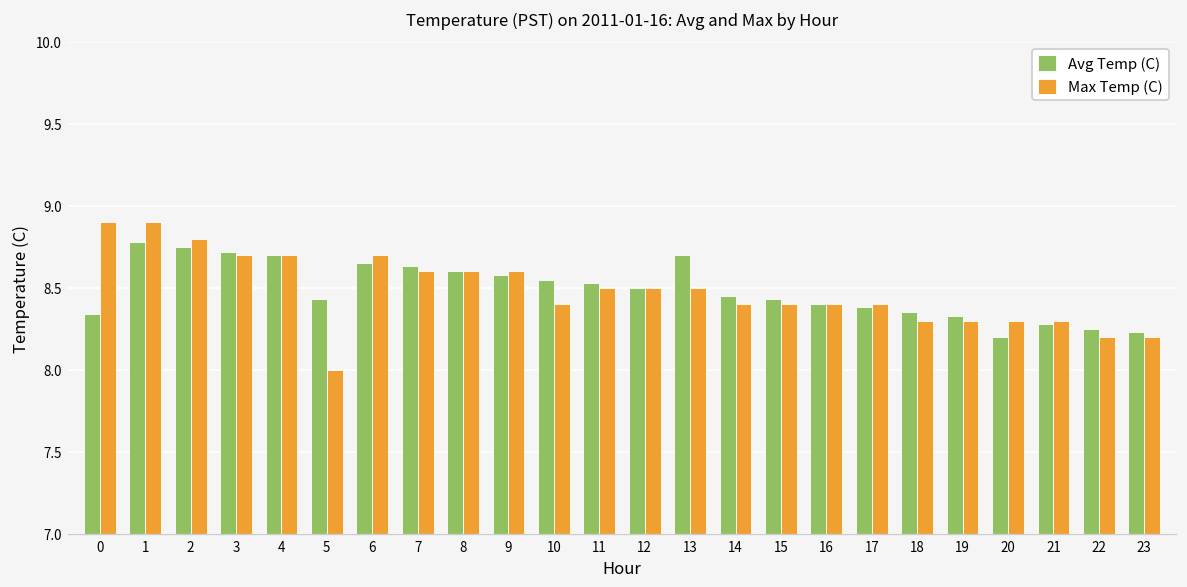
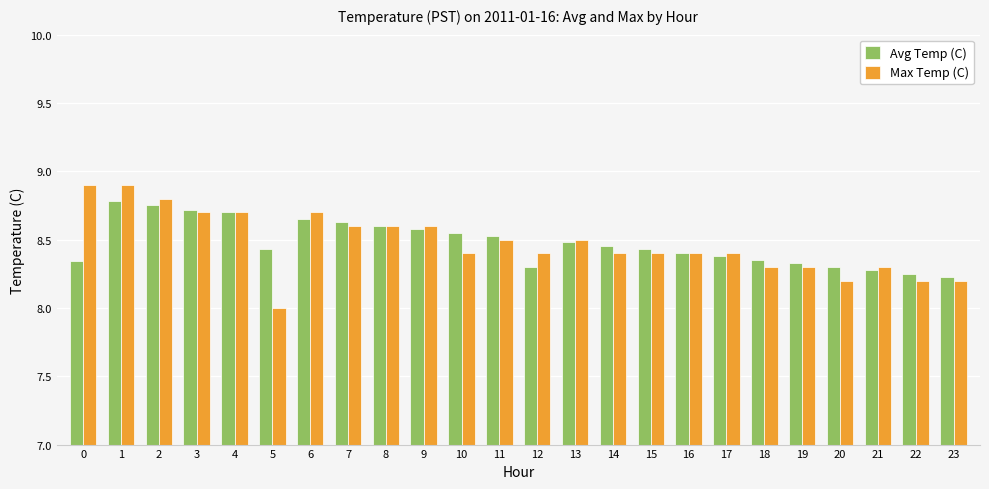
  {
    "Avg Temp (C)": {
      "0": 8.34,
      "1": 8.78,
      "2": 8.75,
      "3": 8.72,
      "4": 8.70,
      "5": 8.43,
      "6": 8.65,
      "7": 8.63,
      "8": 8.60,
      "9": 8.58,
      "10": 8.55,
      "11": 8.53,
-     "12": 8.5,
-     "13": 8.70,
+     "12": 8.3,
+     "13": 8.48,
      "14": 8.45,
      "15": 8.43,
      "16": 8.40,
      "17": 8.38,
      "18": 8.35,
      "19": 8.33,
-     "20": 8.2,
+     "20": 8.3,
      "21": 8.28,
      "22": 8.25,
      "23": 8.23
    },
    "Max Temp (C)": {
      "0": 8.9,
      "1": 8.9,
      "2": 8.8,
      "3": 8.7,
      "4": 8.7,
      "5": 8.0,
      "6": 8.7,
      "7": 8.6,
      "8": 8.6,
      "9": 8.6,
      "10": 8.4,
      "11": 8.5,
-     "12": 8.5,
+     "12": 8.4,
      "13": 8.5,
      "14": 8.4,
      "15": 8.4,
      "16": 8.4,
      "17": 8.4,
      "18": 8.3,
      "19": 8.3,
-     "20": 8.3,
+     "20": 8.2,
      "21": 8.3,
      "22": 8.2,
      "23": 8.2
    }
  }
